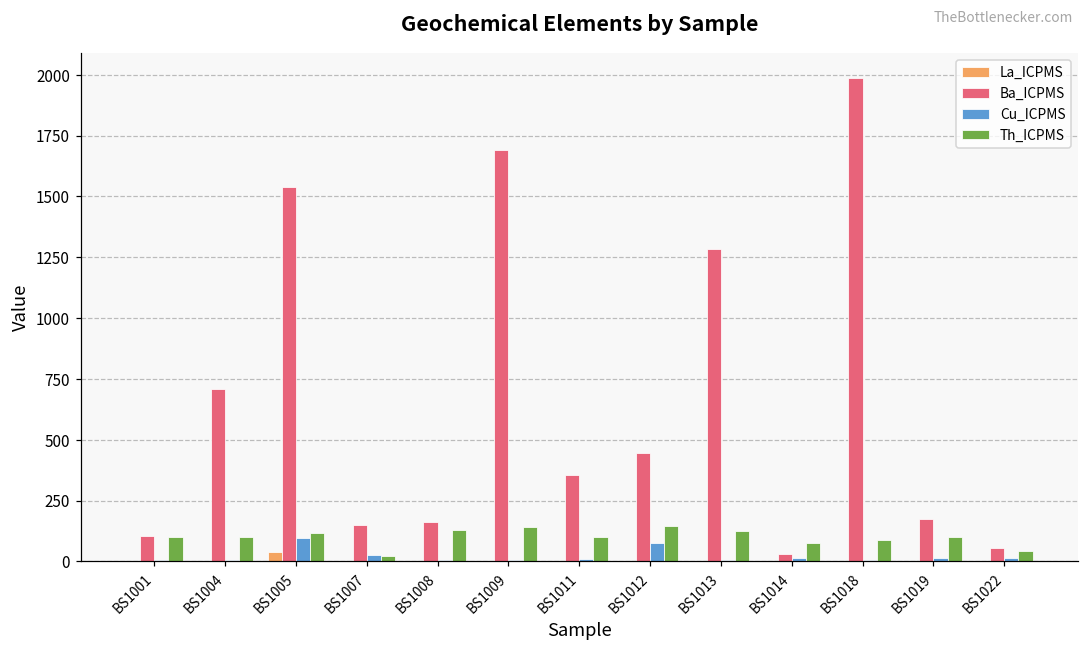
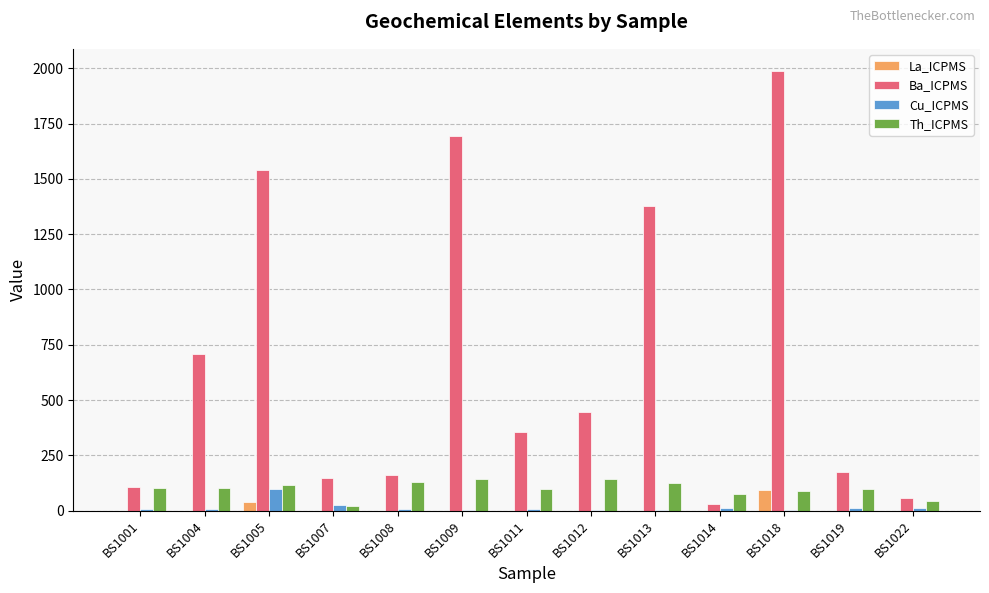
  {
    "La_ICPMS": {
      "BS1005": 40,
-     "BS1018": 0
+     "BS1018": 90
    },
    "Ba_ICPMS": {
      "BS1001": 110,
      "BS1004": 710,
      "BS1005": 1540,
      "BS1007": 150,
      "BS1008": 160,
      "BS1009": 1690,
      "BS1011": 360,
      "BS1012": 450,
-     "BS1013": 1290,
+     "BS1013": 1380,
      "BS1014": 30,
      "BS1018": 1990,
      "BS1019": 180,
      "BS1022": 60
    },
    "Cu_ICPMS": {
      "BS1005": 100,
      "BS1007": 30,
-     "BS1012": 80,
+     "BS1012": 0,
      "BS1014": 10,
      "BS1019": 10,
      "BS1022": 10
    },
    "Th_ICPMS": {
      "BS1001": 100,
      "BS1004": 100,
      "BS1005": 120,
      "BS1007": 20,
      "BS1008": 130,
      "BS1009": 140,
      "BS1011": 100,
      "BS1012": 140,
      "BS1013": 120,
      "BS1014": 70,
      "BS1018": 90,
      "BS1019": 100,
      "BS1022": 40
    }
  }
